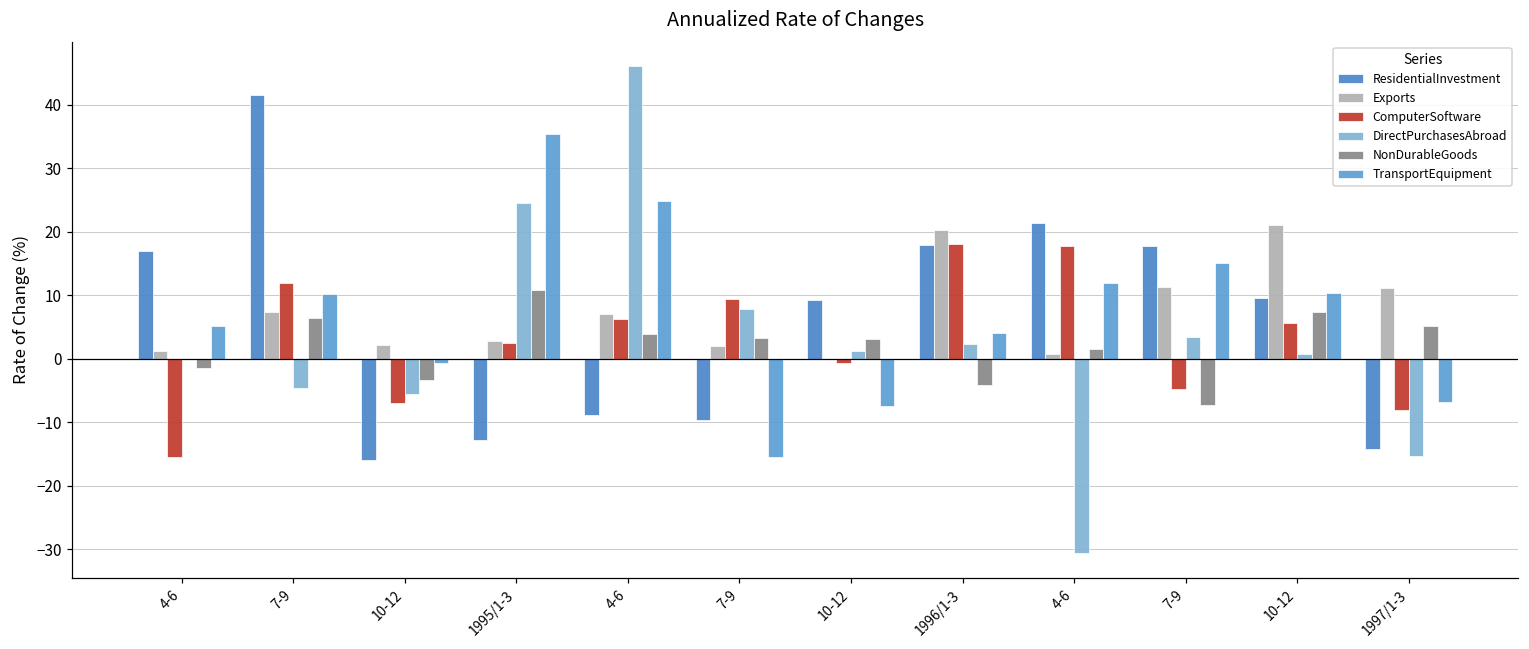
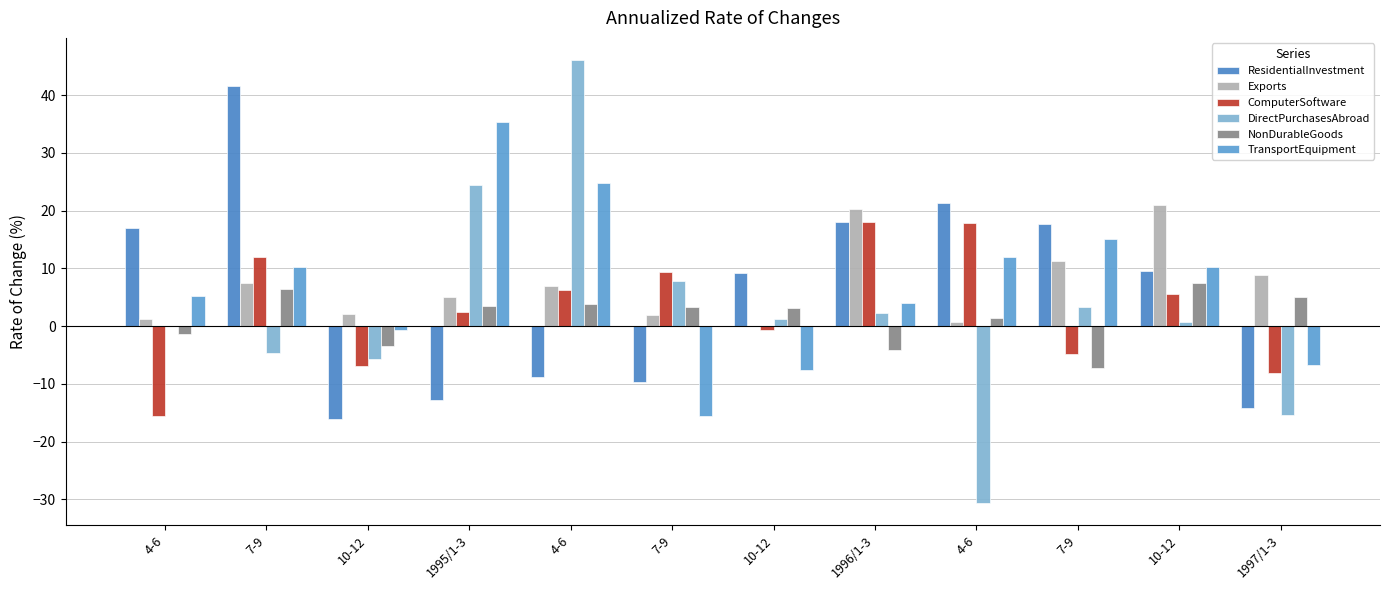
  {
    "Exports": {
-     "1995/1-3": 3,
+     "1995/1-3": 5,
      "1996/1-3": 20,
-     "1997/1-3": 11
+     "1997/1-3": 9
    },
    "ComputerSoftware": {
      "1995/1-3": 3,
      "1996/1-3": 18,
      "1997/1-3": -8
    },
    "NonDurableGoods": {
-     "1995/1-3": 11,
+     "1995/1-3": 4,
      "1996/1-3": -4,
      "1997/1-3": 5
    }
  }
